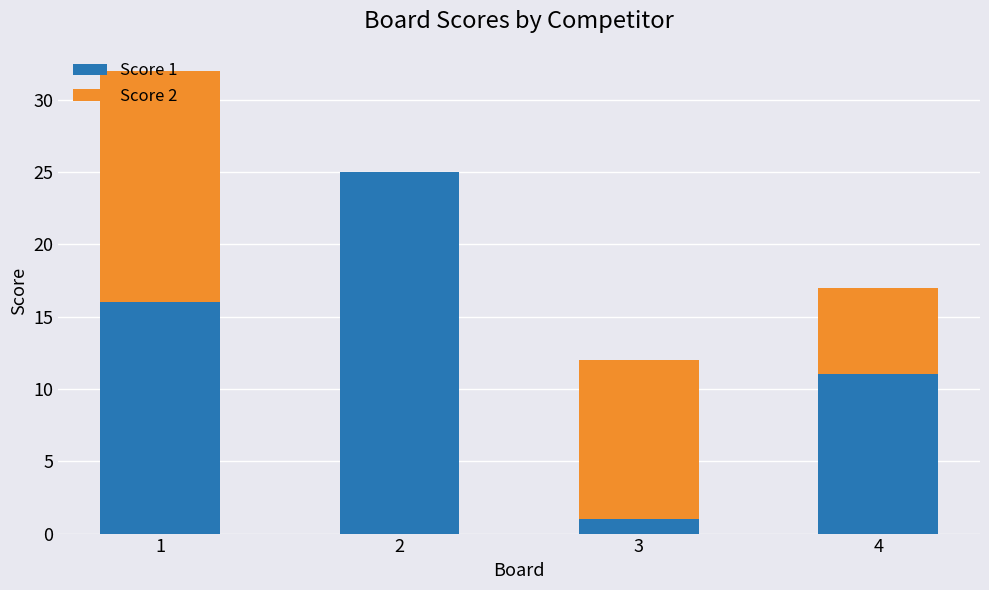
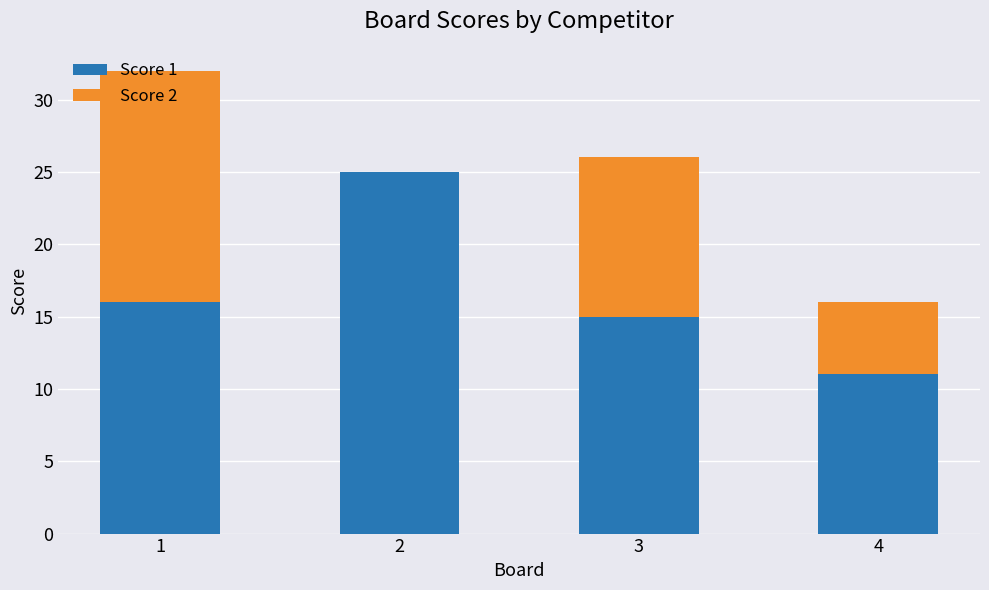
  {
    "Score 1": {
      "1": 16,
      "2": 25,
-     "3": 1,
+     "3": 15,
      "4": 11
    },
    "Score 2": {
      "1": 16,
      "2": 0,
      "3": 11,
-     "4": 6
+     "4": 5
    }
  }
